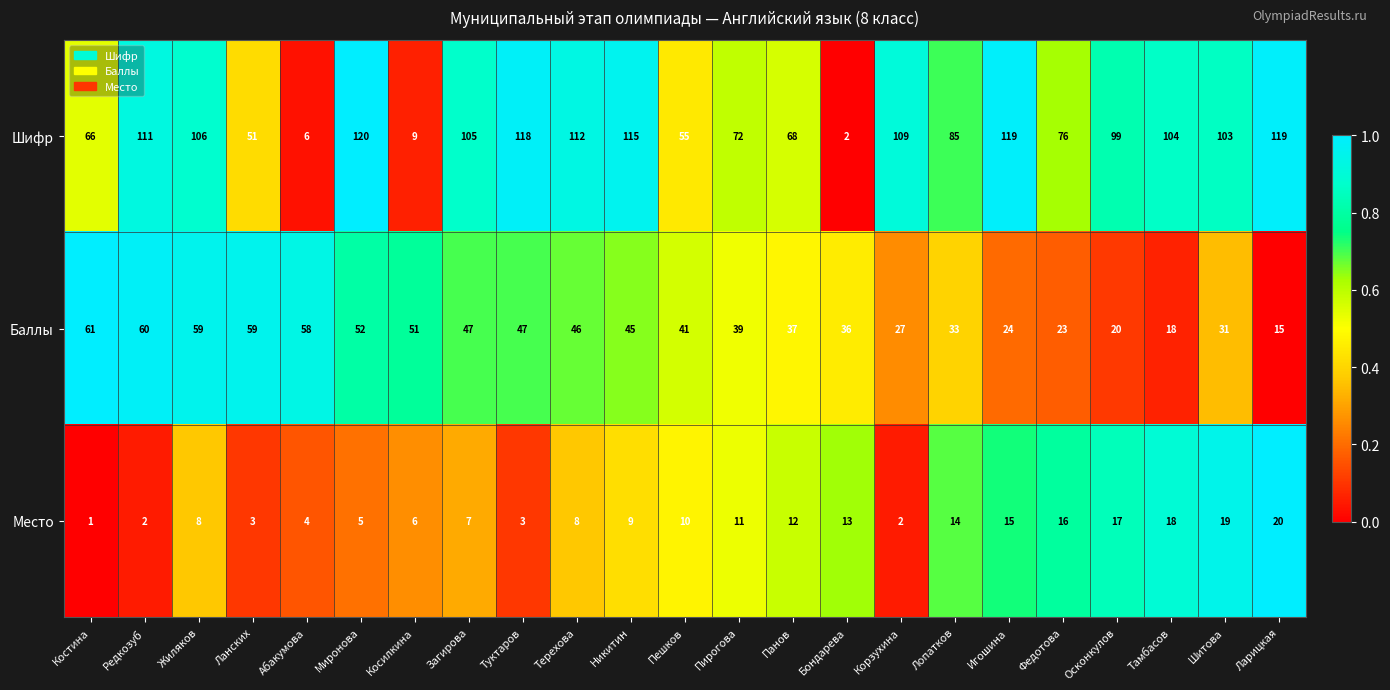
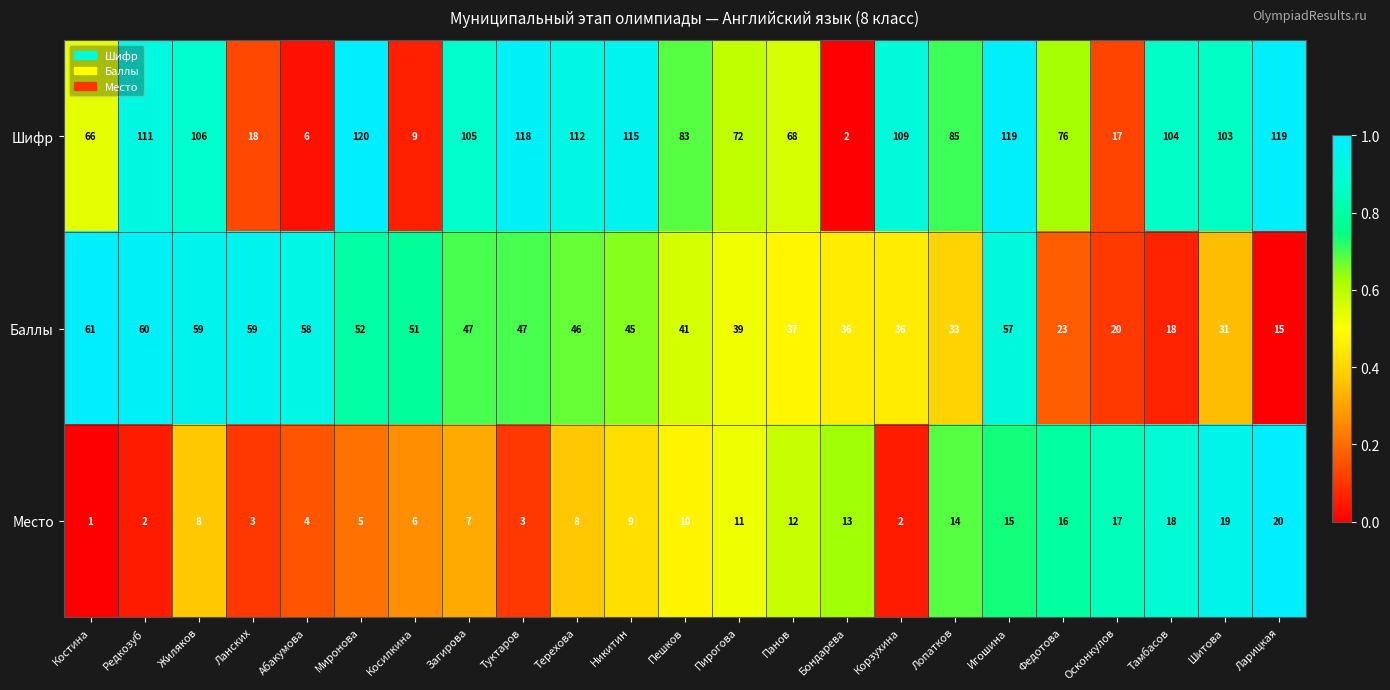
  {
    "Шифр": {
      "Костина": 66,
      "Редкозуб": 111,
      "Жиляков": 106,
-     "Ланских": 51,
+     "Ланских": 18,
      "Абакумова": 6,
      "Миронова": 120,
      "Косилкина": 9,
      "Загирова": 105,
      "Туктаров": 118,
      "Терехова": 112,
      "Никитин": 115,
-     "Пешков": 55,
+     "Пешков": 83,
      "Пирогова": 72,
      "Панов": 68,
      "Бондарева": 2,
      "Корзухина": 109,
      "Лопатков": 85,
      "Игошина": 119,
      "Федотова": 76,
-     "Осконкулов": 99,
+     "Осконкулов": 17,
      "Тамбасов": 104,
      "Шитова": 103,
      "Ларицкая": 119
    },
    "Баллы": {
      "Костина": 61,
      "Редкозуб": 60,
      "Жиляков": 59,
      "Ланских": 59,
      "Абакумова": 58,
      "Миронова": 52,
      "Косилкина": 51,
      "Загирова": 47,
      "Туктаров": 47,
      "Терехова": 46,
      "Никитин": 45,
      "Пешков": 41,
      "Пирогова": 39,
      "Панов": 37,
      "Бондарева": 36,
-     "Корзухина": 27,
+     "Корзухина": 36,
      "Лопатков": 33,
-     "Игошина": 24,
+     "Игошина": 57,
      "Федотова": 23,
      "Осконкулов": 20,
      "Тамбасов": 18,
      "Шитова": 31,
      "Ларицкая": 15
    },
    "Место": {
      "Костина": 1,
      "Редкозуб": 2,
      "Жиляков": 8,
      "Ланских": 3,
      "Абакумова": 4,
      "Миронова": 5,
      "Косилкина": 6,
      "Загирова": 7,
      "Туктаров": 3,
      "Терехова": 8,
      "Никитин": 9,
      "Пешков": 10,
      "Пирогова": 11,
      "Панов": 12,
      "Бондарева": 13,
      "Корзухина": 2,
      "Лопатков": 14,
      "Игошина": 15,
      "Федотова": 16,
      "Осконкулов": 17,
      "Тамбасов": 18,
      "Шитова": 19,
      "Ларицкая": 20
    }
  }
